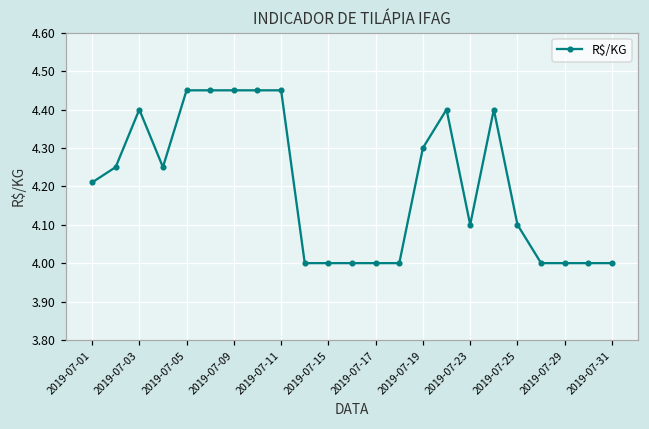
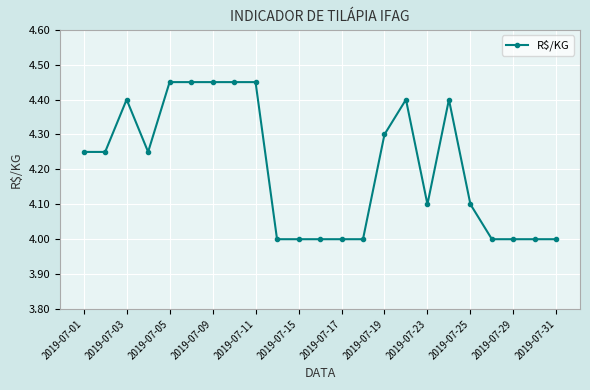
  {
-   "2019-07-01": 4.21,
+   "2019-07-01": 4.25,
    "2019-07-03": 4.40,
    "2019-07-05": 4.45,
    "2019-07-09": 4.45,
    "2019-07-11": 4.45,
    "2019-07-15": 4.00,
    "2019-07-17": 4.00,
    "2019-07-19": 4.30,
    "2019-07-23": 4.10,
    "2019-07-25": 4.10,
    "2019-07-29": 4.00,
    "2019-07-31": 4.00
  }
